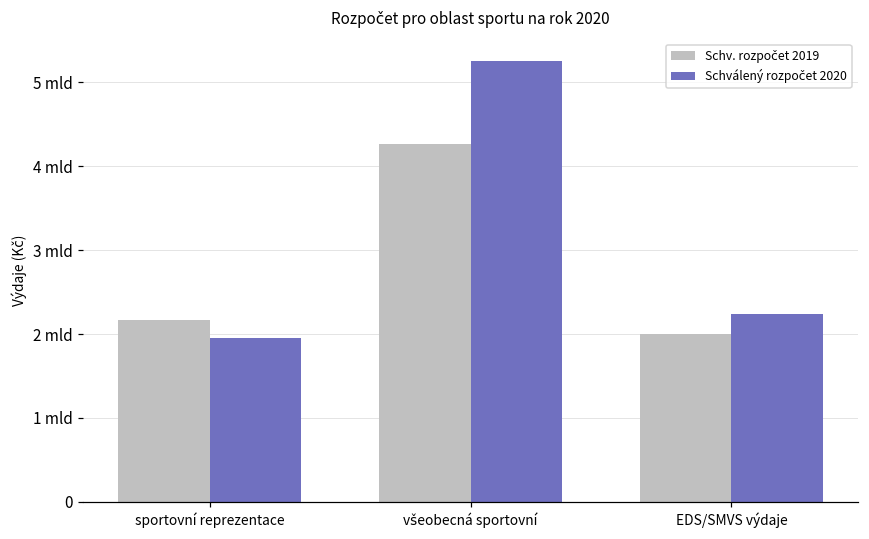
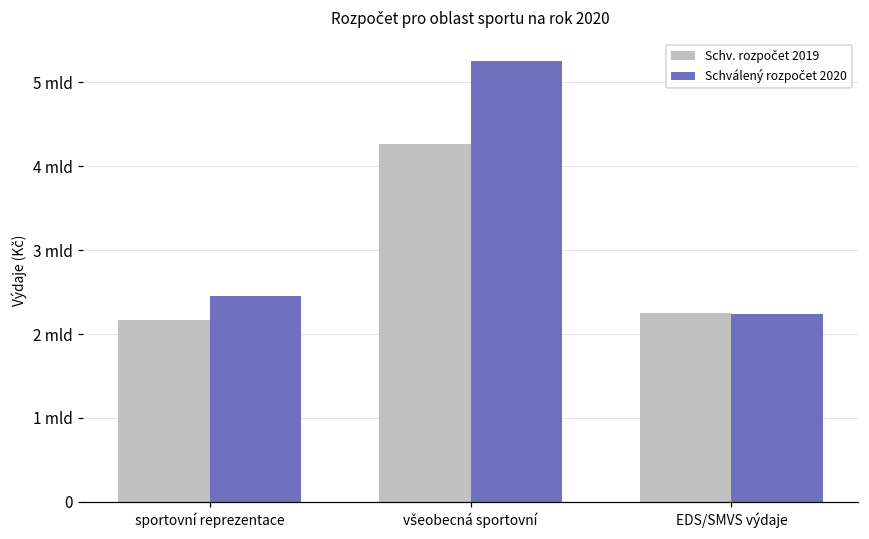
  {
    "Schv. rozpočet 2019": {
      "sportovní reprezentace": "2.2 mld",
      "všeobecná sportovní": "4.3 mld",
-     "EDS/SMVS výdaje": "2.0 mld"
+     "EDS/SMVS výdaje": "2.3 mld"
    },
    "Schválený rozpočet 2020": {
-     "sportovní reprezentace": "1.9 mld",
+     "sportovní reprezentace": "2.5 mld",
      "všeobecná sportovní": "5.3 mld",
      "EDS/SMVS výdaje": "2.2 mld"
    }
  }
